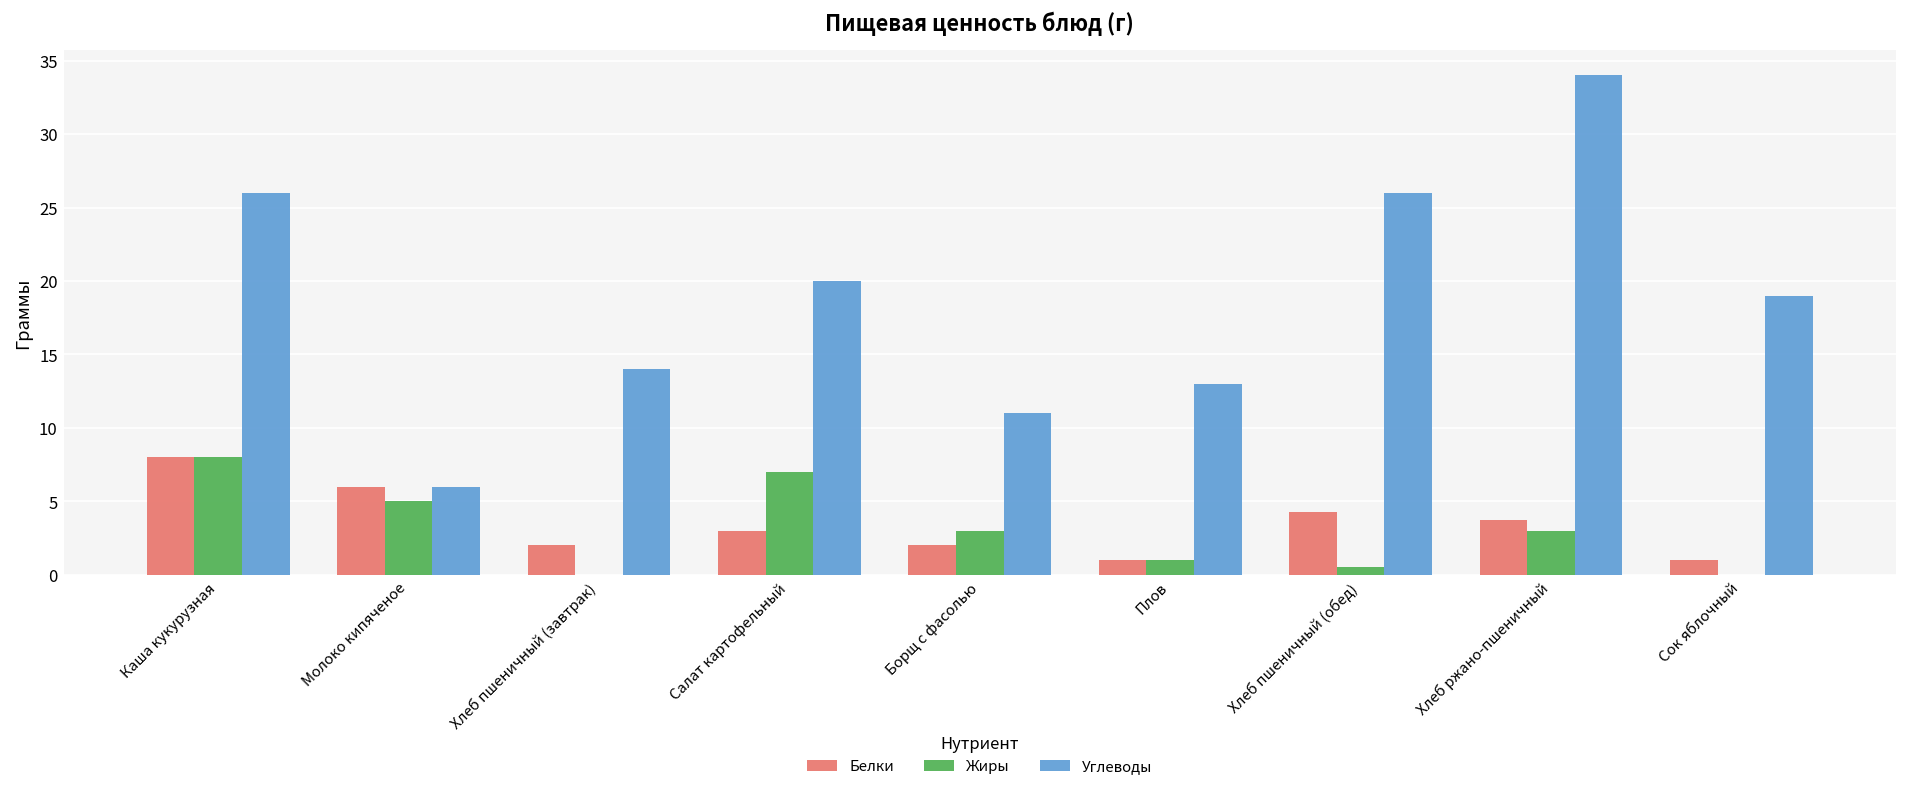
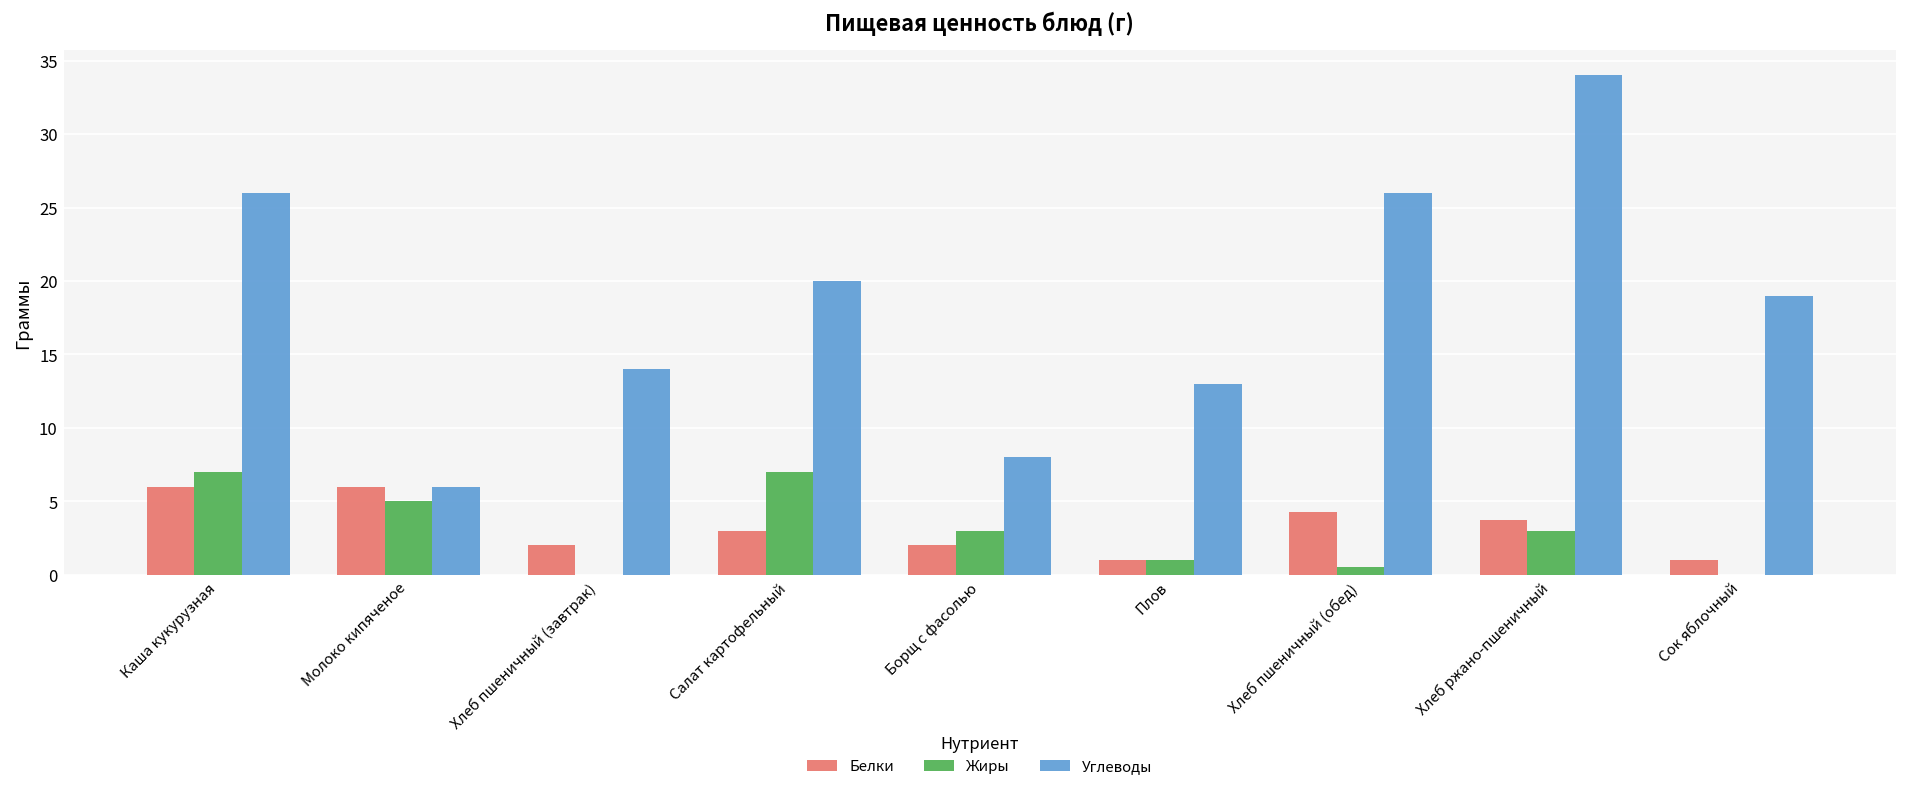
  {
    "Белки": {
-     "Каша кукурузная": 8,
+     "Каша кукурузная": 6,
      "Молоко кипяченое": 6,
      "Хлеб пшеничный (завтрак)": 2,
      "Салат картофельный": 3,
      "Борщ с фасолью": 2,
      "Плов": 1,
      "Хлеб пшеничный (обед)": 4.3,
      "Хлеб ржано-пшеничный": 3.7,
      "Сок яблочный": 1
    },
    "Жиры": {
-     "Каша кукурузная": 8,
+     "Каша кукурузная": 7,
      "Молоко кипяченое": 5,
      "Хлеб пшеничный (завтрак)": 0,
      "Салат картофельный": 7,
      "Борщ с фасолью": 3,
      "Плов": 1,
      "Хлеб пшеничный (обед)": 0.5,
      "Хлеб ржано-пшеничный": 3,
      "Сок яблочный": 0
    },
    "Углеводы": {
      "Каша кукурузная": 26,
      "Молоко кипяченое": 6,
      "Хлеб пшеничный (завтрак)": 14,
      "Салат картофельный": 20,
-     "Борщ с фасолью": 11,
+     "Борщ с фасолью": 8,
      "Плов": 13,
      "Хлеб пшеничный (обед)": 26,
      "Хлеб ржано-пшеничный": 34,
      "Сок яблочный": 19
    }
  }
